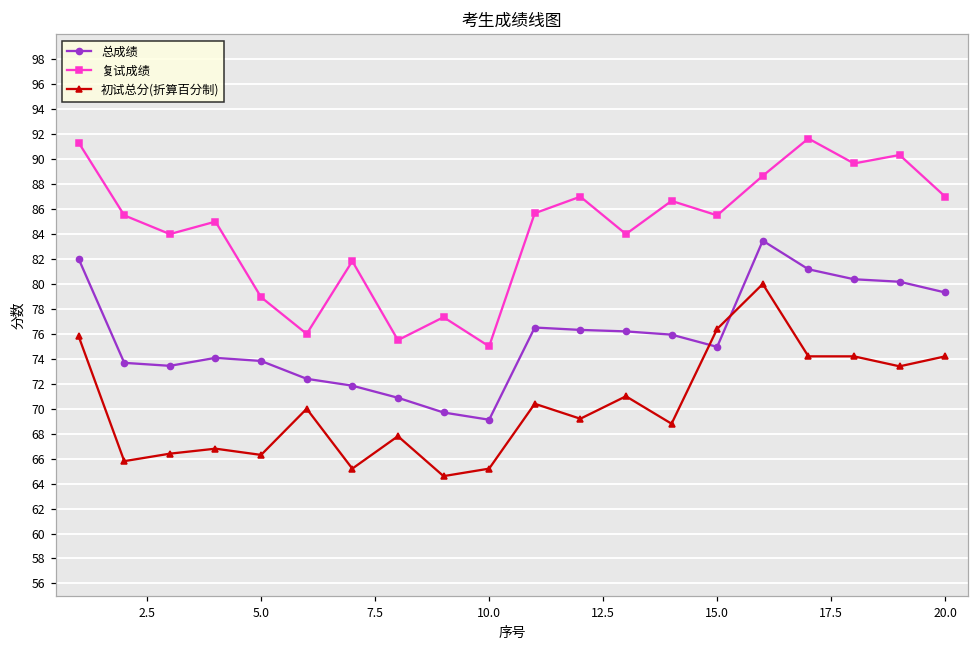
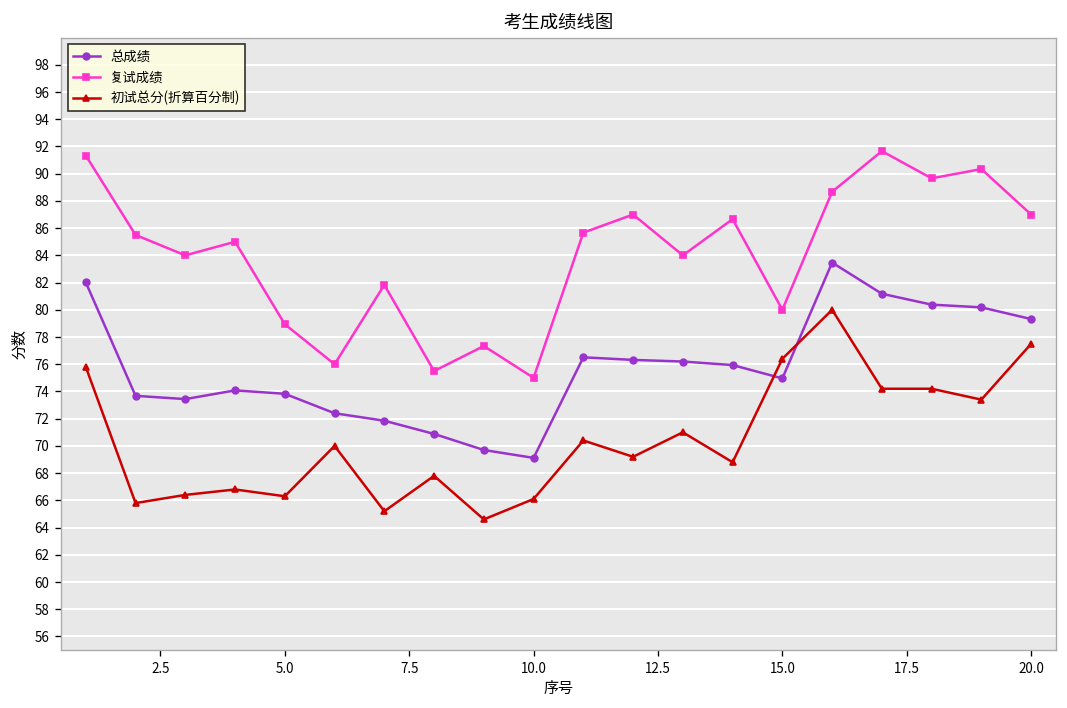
  {
    "总成绩": {
      "5.0": 73.8,
      "10.0": 69.1,
      "15.0": 75.0,
      "20.0": 79.3
    },
    "复试成绩": {
      "5.0": 78.9,
      "10.0": 75.0,
-     "15.0": 85.5,
+     "15.0": 80.0,
      "20.0": 87.0
    },
    "初试总分(折算百分制)": {
      "5.0": 66.3,
-     "10.0": 65.2,
+     "10.0": 66.1,
      "15.0": 76.4,
-     "20.0": 74.2
+     "20.0": 77.5
    }
  }
